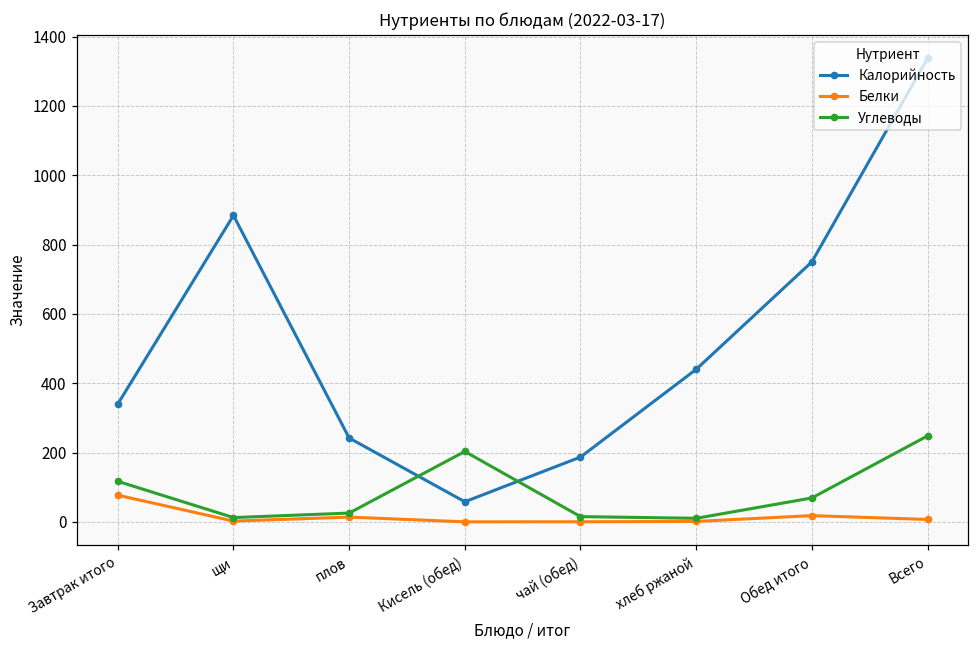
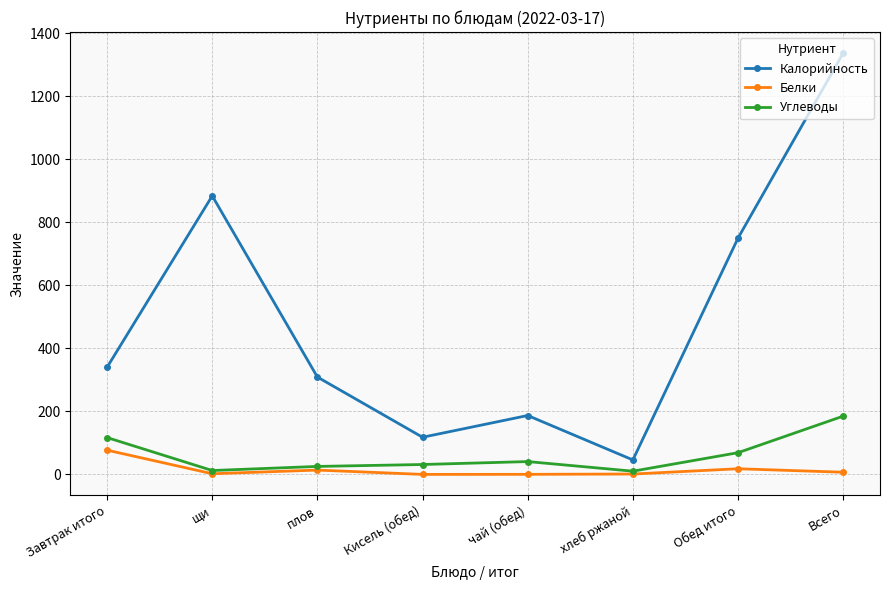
  {
    "Калорийность": {
      "Завтрак итого": 340,
      "щи": 880,
-     "плов": 240,
-     "Кисель (обед)": 60,
+     "плов": 310,
+     "Кисель (обед)": 120,
      "чай (обед)": 190,
-     "хлеб ржаной": 440,
+     "хлеб ржаной": 50,
      "Обед итого": 750
    },
    "Белки": {
      "Завтрак итого": 80,
      "щи": 0,
      "плов": 10,
      "Кисель (обед)": 0,
      "чай (обед)": 0,
      "хлеб ржаной": 0,
      "Обед итого": 20,
      "Всего": 10
    },
    "Углеводы": {
      "Завтрак итого": 120,
      "щи": 10,
      "плов": 30,
-     "Кисель (обед)": 200,
-     "чай (обед)": 20,
+     "Кисель (обед)": 30,
+     "чай (обед)": 40,
      "хлеб ржаной": 10,
      "Обед итого": 70,
-     "Всего": 250
+     "Всего": 190
    }
  }
